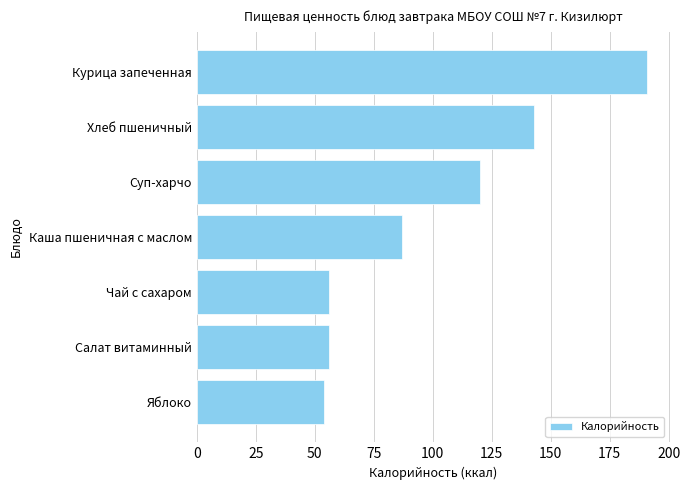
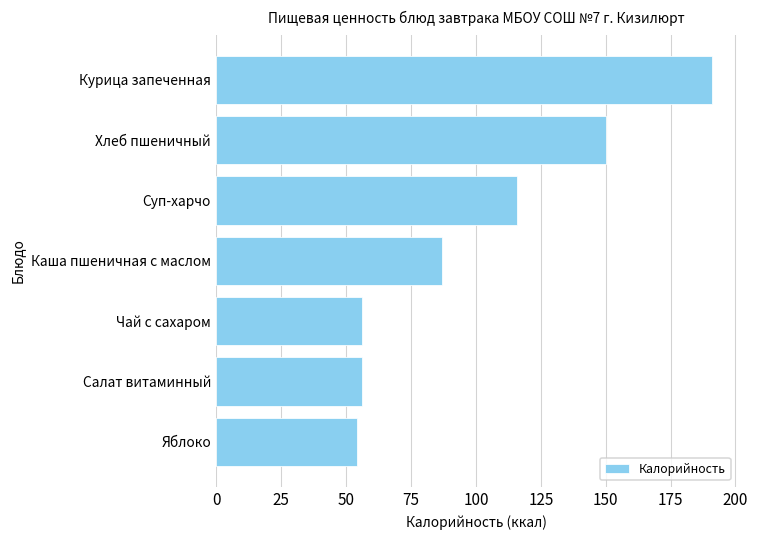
  {
    "Курица запеченная": 191,
-   "Хлеб пшеничный": 143,
-   "Суп-харчо": 120,
+   "Хлеб пшеничный": 150,
+   "Суп-харчо": 116,
    "Каша пшеничная с маслом": 87,
    "Чай с сахаром": 56,
    "Салат витаминный": 56,
    "Яблоко": 54
  }
